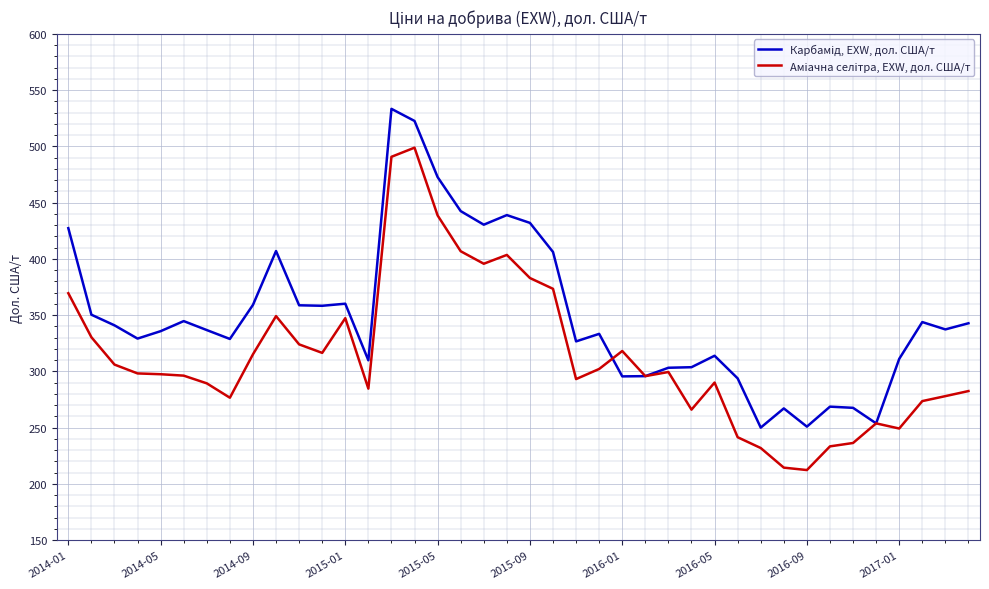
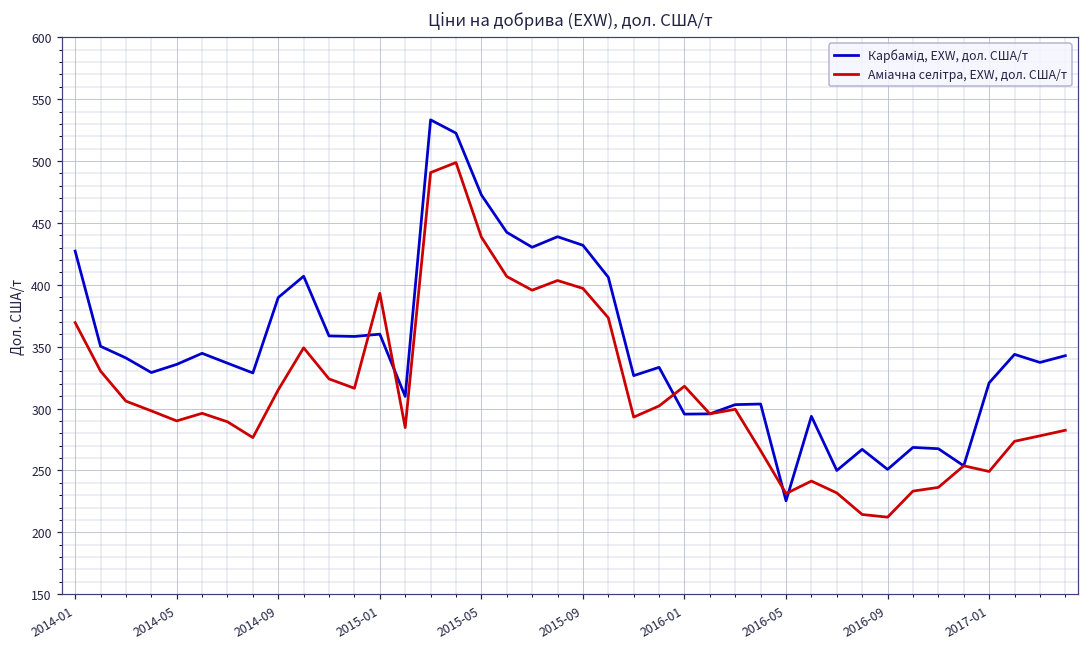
  {
    "Карбамід, EXW, дол. США/т": {
      "2014-01": 427,
      "2014-05": 336,
-     "2014-09": 359,
+     "2014-09": 390,
      "2015-01": 360,
      "2015-05": 473,
      "2015-09": 432,
      "2016-01": 296,
-     "2016-05": 314,
+     "2016-05": 226,
      "2016-09": 251,
-     "2017-01": 311
+     "2017-01": 321
    },
    "Аміачна селітра, EXW, дол. США/т": {
      "2014-01": 369,
-     "2014-05": 297,
+     "2014-05": 290,
      "2014-09": 315,
-     "2015-01": 347,
+     "2015-01": 393,
      "2015-05": 439,
-     "2015-09": 383,
+     "2015-09": 397,
      "2016-01": 318,
-     "2016-05": 290,
+     "2016-05": 231,
      "2016-09": 212,
      "2017-01": 249
    }
  }
